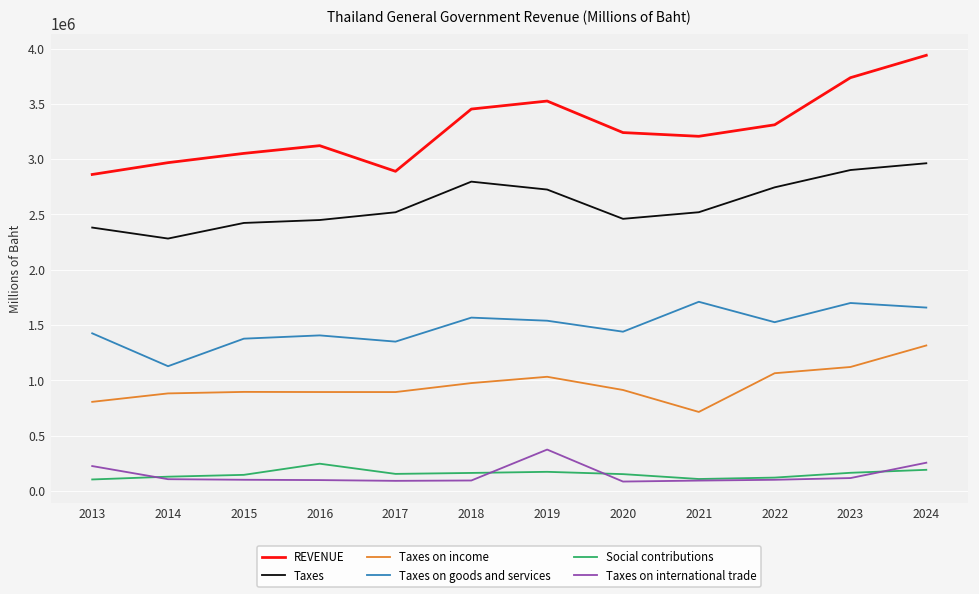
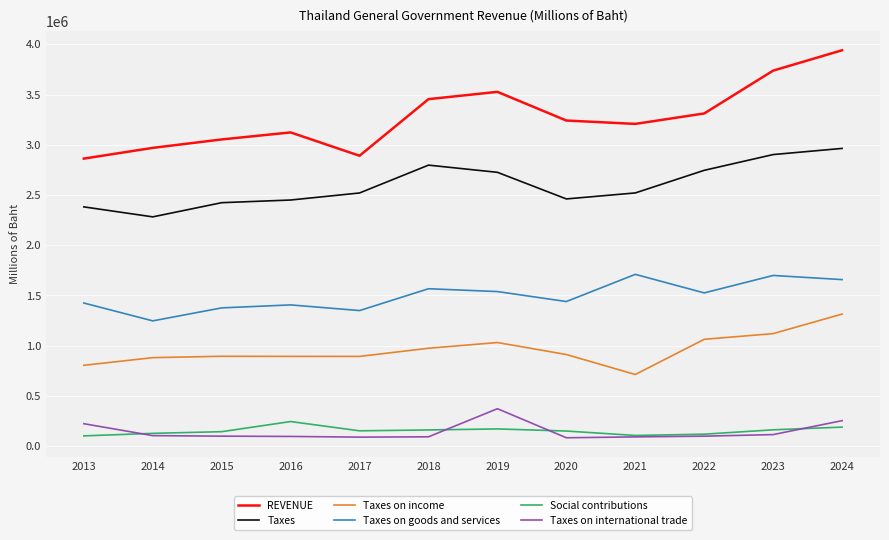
  {
    "REVENUE": {
      "2013": 2860000,
      "2014": 2970000,
      "2015": 3050000,
      "2016": 3120000,
      "2017": 2890000,
      "2018": 3450000,
      "2019": 3530000,
      "2020": 3240000,
      "2021": 3210000,
      "2022": 3310000,
      "2023": 3740000,
      "2024": 3940000
    },
    "Taxes": {
      "2013": 2380000,
      "2014": 2280000,
      "2015": 2420000,
      "2016": 2450000,
      "2017": 2520000,
      "2018": 2800000,
      "2019": 2730000,
      "2020": 2460000,
      "2021": 2520000,
      "2022": 2750000,
      "2023": 2900000,
      "2024": 2960000
    },
    "Taxes on income": {
      "2013": 810000,
      "2014": 880000,
      "2015": 900000,
      "2016": 890000,
      "2017": 890000,
      "2018": 980000,
      "2019": 1030000,
      "2020": 910000,
      "2021": 710000,
      "2022": 1060000,
      "2023": 1120000,
      "2024": 1320000
    },
    "Taxes on goods and services": {
      "2013": 1430000,
-     "2014": 1130000,
+     "2014": 1250000,
      "2015": 1380000,
      "2016": 1410000,
      "2017": 1350000,
      "2018": 1570000,
      "2019": 1540000,
      "2020": 1440000,
      "2021": 1710000,
      "2022": 1530000,
      "2023": 1700000,
      "2024": 1660000
    },
    "Social contributions": {
      "2013": 100000,
      "2015": 140000,
      "2016": 250000,
      "2017": 150000,
      "2018": 160000,
      "2019": 170000,
      "2020": 150000,
      "2023": 160000,
      "2024": 190000
    },
    "Taxes on international trade": {
      "2013": 220000,
      "2015": 100000,
      "2016": 100000,
      "2017": 90000,
      "2018": 90000,
      "2019": 370000,
      "2020": 80000,
      "2023": 120000,
      "2024": 250000
    }
  }
